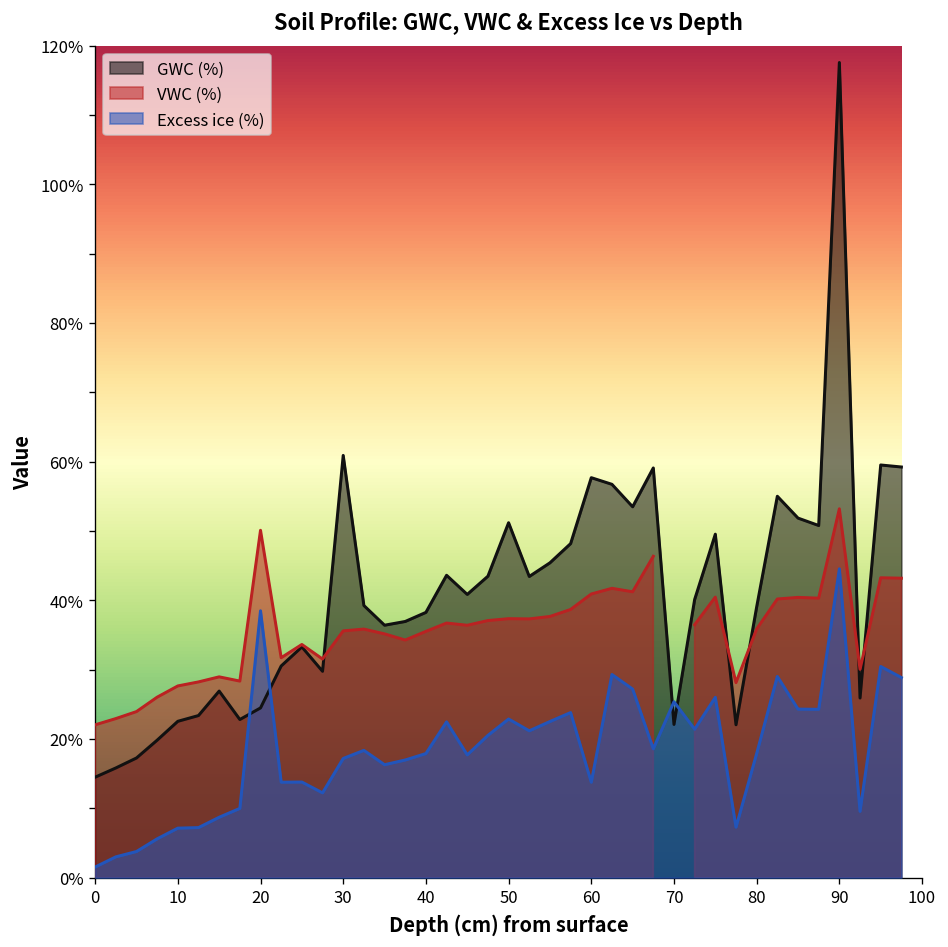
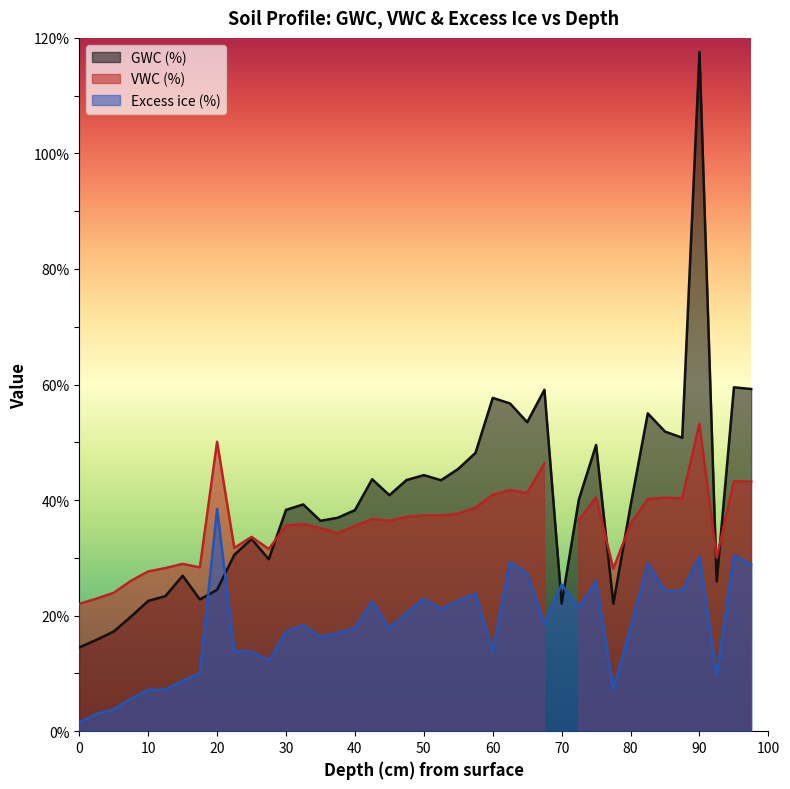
  {
    "GWC (%)": {
      "0": "14%",
      "10": "23%",
      "20": "24%",
-     "30": "61%",
+     "30": "38%",
      "40": "38%",
-     "50": "51%",
+     "50": "44%",
      "60": "58%",
      "70": "22%",
      "80": "39%",
      "90": "118%"
    },
    "Excess ice (%)": {
      "0": "2%",
      "10": "7%",
      "20": "38%",
      "30": "17%",
      "40": "18%",
      "50": "23%",
      "60": "14%",
      "70": "25%",
      "80": "18%",
-     "90": "45%"
+     "90": "30%"
    }
  }
